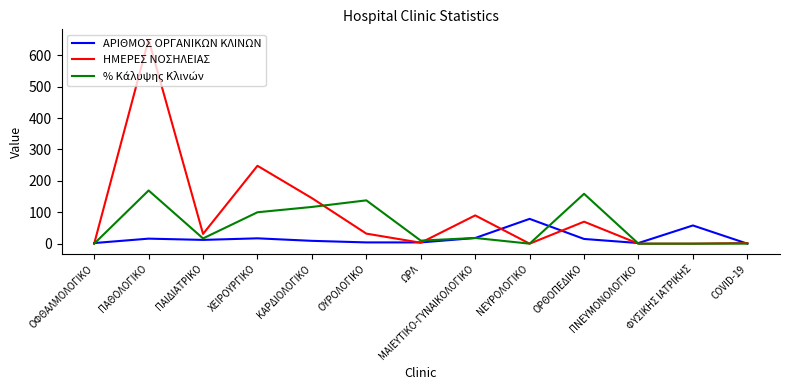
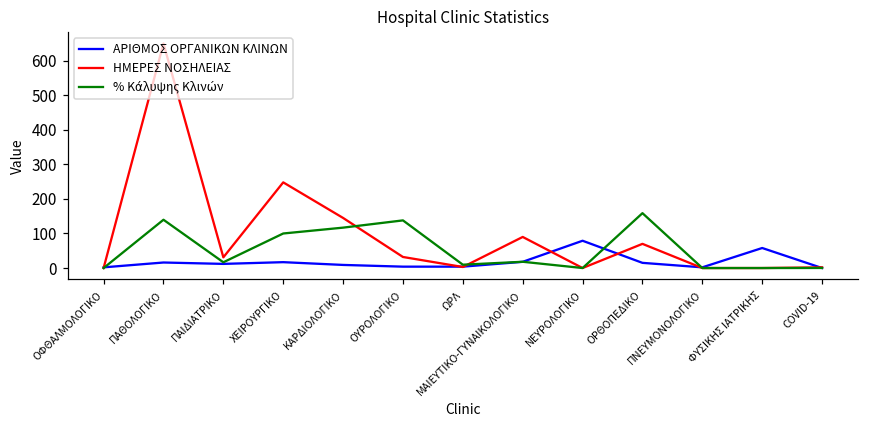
  {
    "ΑΡΙΘΜΟΣ ΟΡΓΑΝΙΚΩΝ ΚΛΙΝΩΝ": {
      "ΠΑΘΟΛΟΓΙΚΟ": 20,
      "ΧΕΙΡΟΥΡΓΙΚΟ": 20,
      "ΚΑΡΔΙΟΛΟΓΙΚΟ": 10,
      "ΟΥΡΟΛΟΓΙΚΟ": 0,
      "ΝΕΥΡΟΛΟΓΙΚΟ": 80,
      "ΟΡΘΟΠΕΔΙΚΟ": 20,
      "ΦΥΣΙΚΗΣ ΙΑΤΡΙΚΗΣ": 60
    },
    "ΗΜΕΡΕΣ ΝΟΣΗΛΕΙΑΣ": {
      "ΠΑΙΔΙΑΤΡΙΚΟ": 30,
      "ΧΕΙΡΟΥΡΓΙΚΟ": 250,
      "ΚΑΡΔΙΟΛΟΓΙΚΟ": 150,
      "ΟΥΡΟΛΟΓΙΚΟ": 30,
      "ΜΑΙΕΥΤΙΚΟ-ΓΥΝΑΙΚΟΛΟΓΙΚΟ": 90,
      "ΟΡΘΟΠΕΔΙΚΟ": 70
    },
    "% Κάλυψης Κλινών": {
-     "ΠΑΘΟΛΟΓΙΚΟ": 170,
+     "ΠΑΘΟΛΟΓΙΚΟ": 140,
      "ΧΕΙΡΟΥΡΓΙΚΟ": 100,
      "ΚΑΡΔΙΟΛΟΓΙΚΟ": 120,
      "ΟΥΡΟΛΟΓΙΚΟ": 140,
      "ΟΡΘΟΠΕΔΙΚΟ": 160
    }
  }
